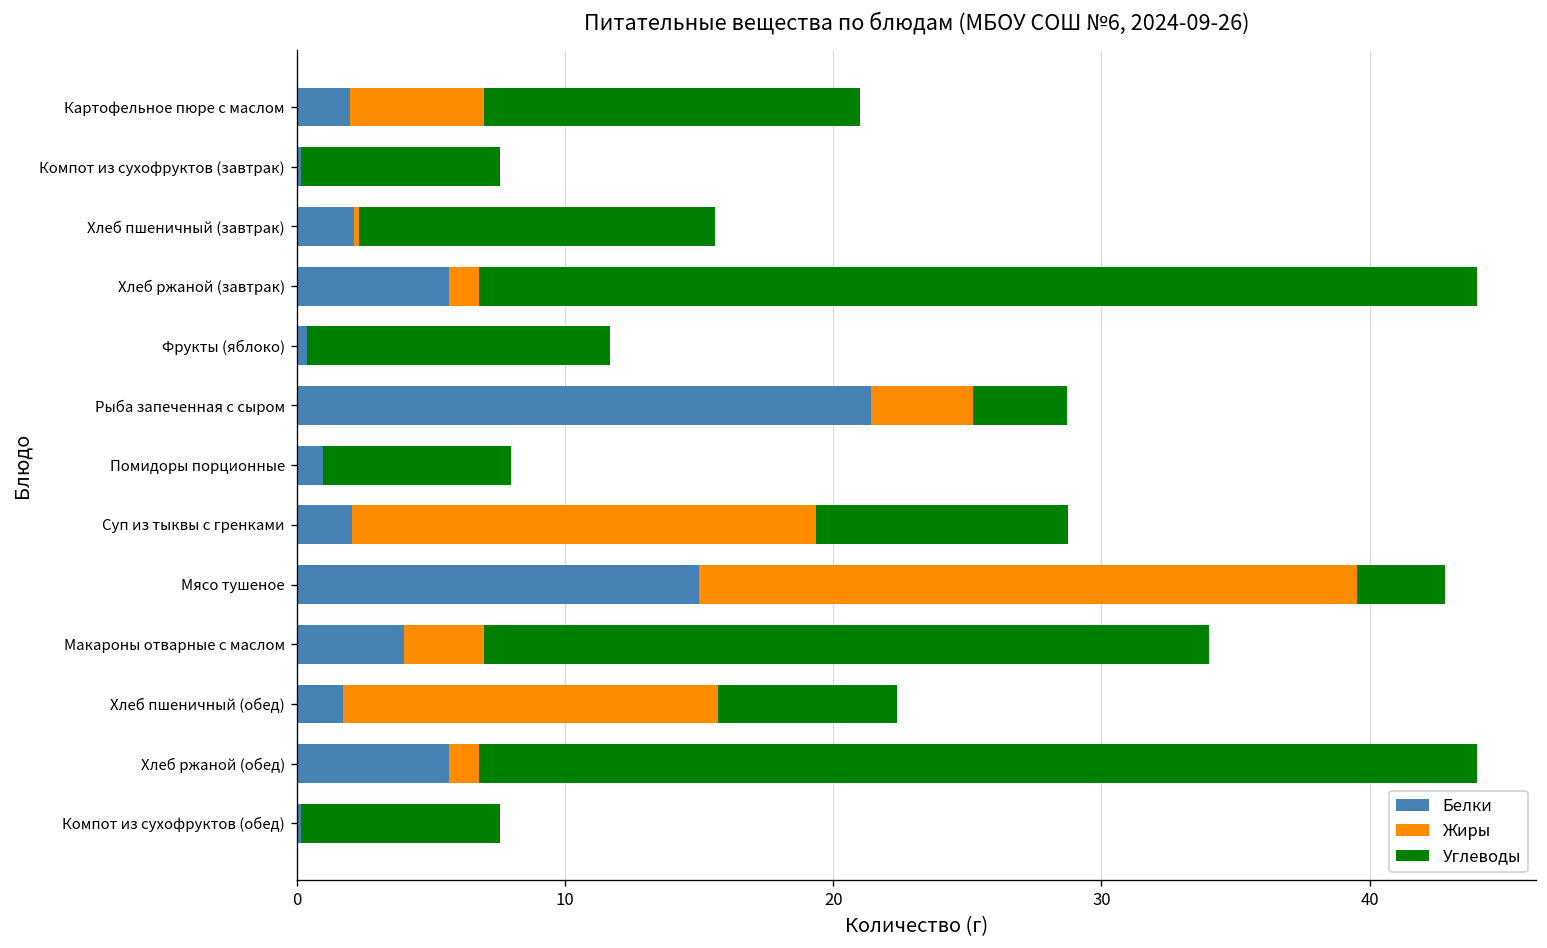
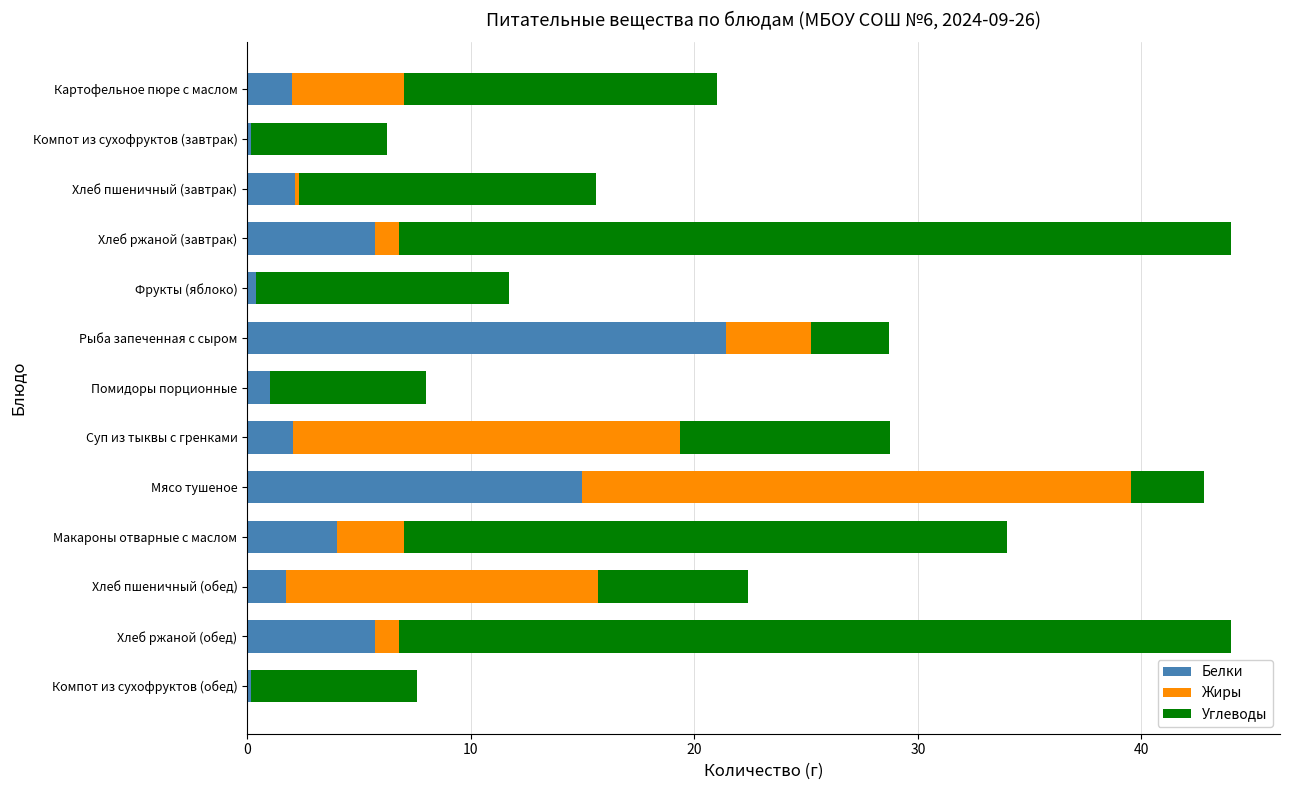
  {
    "Белки": {
      "Картофельное пюре с маслом": 2.0,
      "Компот из сухофруктов (завтрак)": 0.2,
      "Хлеб пшеничный (завтрак)": 2.1,
      "Хлеб ржаной (завтрак)": 5.7,
      "Фрукты (яблоко)": 0.4,
      "Рыба запеченная с сыром": 21.4,
      "Помидоры порционные": 1.0,
      "Суп из тыквы с гренками": 2.1,
      "Мясо тушеное": 15.0,
      "Макароны отварные с маслом": 4.0,
      "Хлеб пшеничный (обед)": 1.7,
      "Хлеб ржаной (обед)": 5.7,
      "Компот из сухофруктов (обед)": 0.2
    },
    "Жиры": {
      "Картофельное пюре с маслом": 5.0,
      "Компот из сухофруктов (завтрак)": 0.0,
      "Хлеб пшеничный (завтрак)": 0.2,
      "Хлеб ржаной (завтрак)": 1.1,
      "Фрукты (яблоко)": 0.0,
      "Рыба запеченная с сыром": 3.8,
      "Помидоры порционные": 0.0,
      "Суп из тыквы с гренками": 17.3,
      "Мясо тушеное": 24.5,
      "Макароны отварные с маслом": 3.0,
      "Хлеб пшеничный (обед)": 14.0,
      "Хлеб ржаной (обед)": 1.1,
      "Компот из сухофруктов (обед)": 0.0
    },
    "Углеводы": {
      "Картофельное пюре с маслом": 14.0,
-     "Компот из сухофруктов (завтрак)": 7.4,
+     "Компот из сухофруктов (завтрак)": 6.1,
      "Хлеб пшеничный (завтрак)": 13.3,
      "Хлеб ржаной (завтрак)": 37.2,
      "Фрукты (яблоко)": 11.3,
      "Рыба запеченная с сыром": 3.5,
      "Помидоры порционные": 7.0,
      "Суп из тыквы с гренками": 9.4,
      "Мясо тушеное": 3.3,
      "Макароны отварные с маслом": 27.0,
      "Хлеб пшеничный (обед)": 6.7,
      "Хлеб ржаной (обед)": 37.2,
      "Компот из сухофруктов (обед)": 7.4
    }
  }
